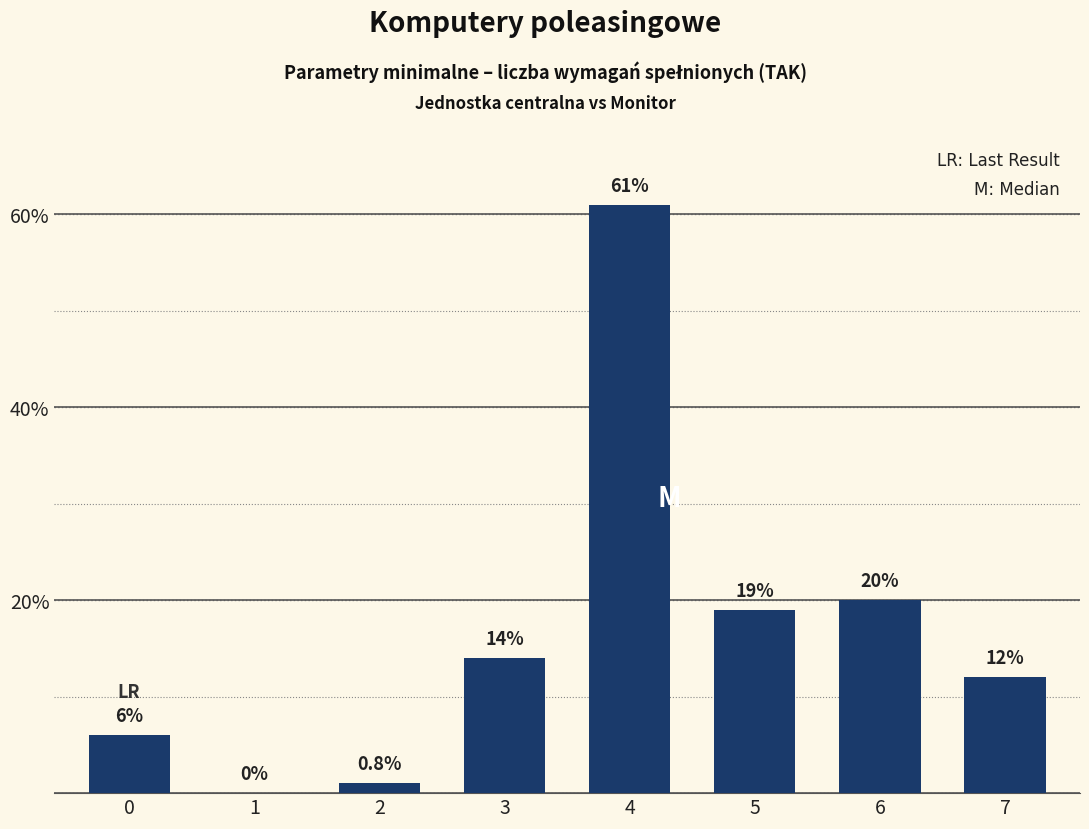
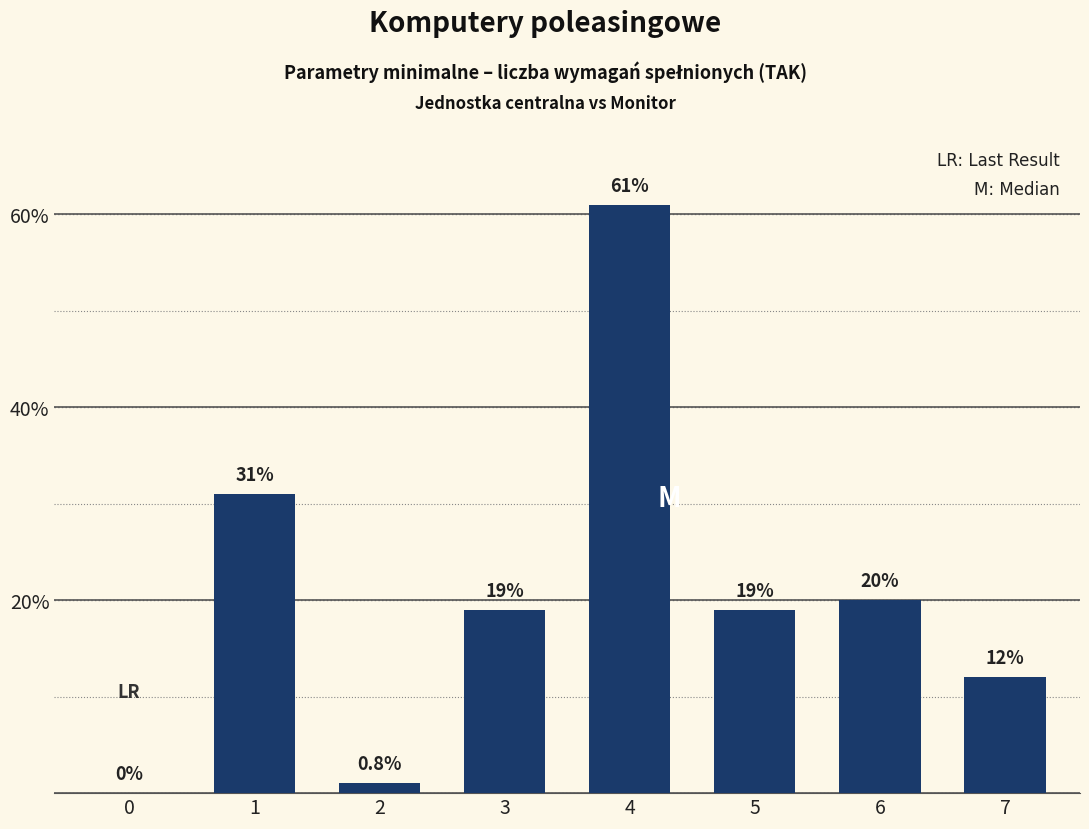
  {
-   "0": "6%",
-   "1": "0%",
-   "3": "14%",
+   "0": "0%",
+   "1": "31%",
+   "3": "19%",
    "4": "61%",
    "5": "19%",
    "6": "20%",
    "7": "12%"
  }
